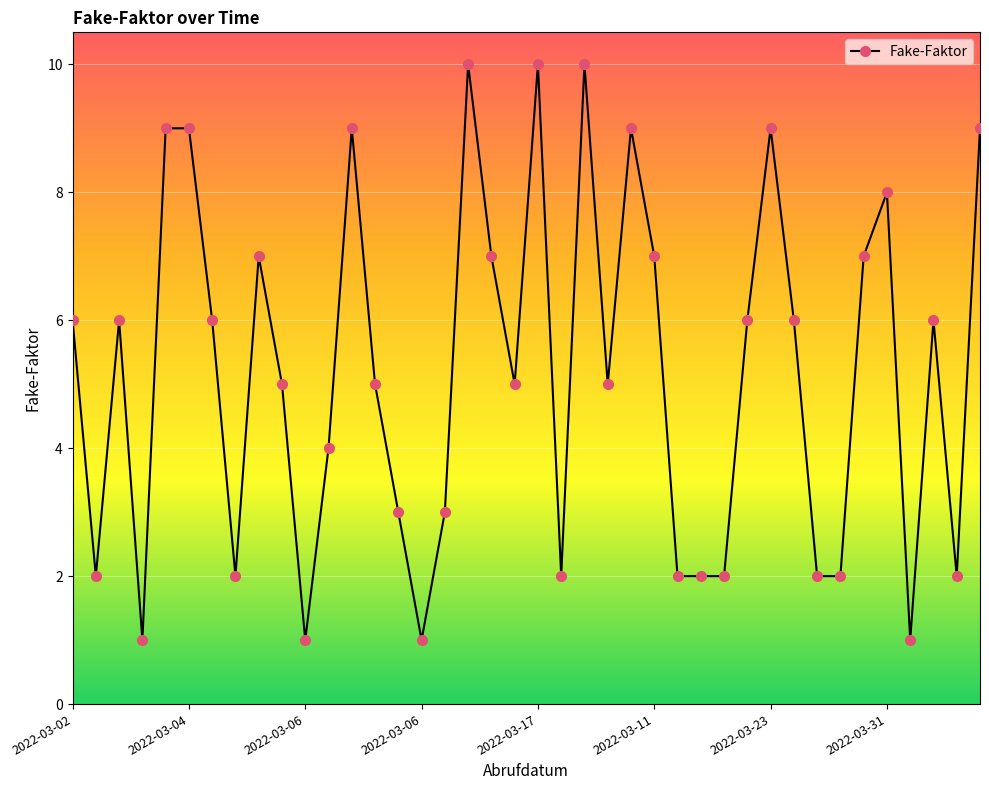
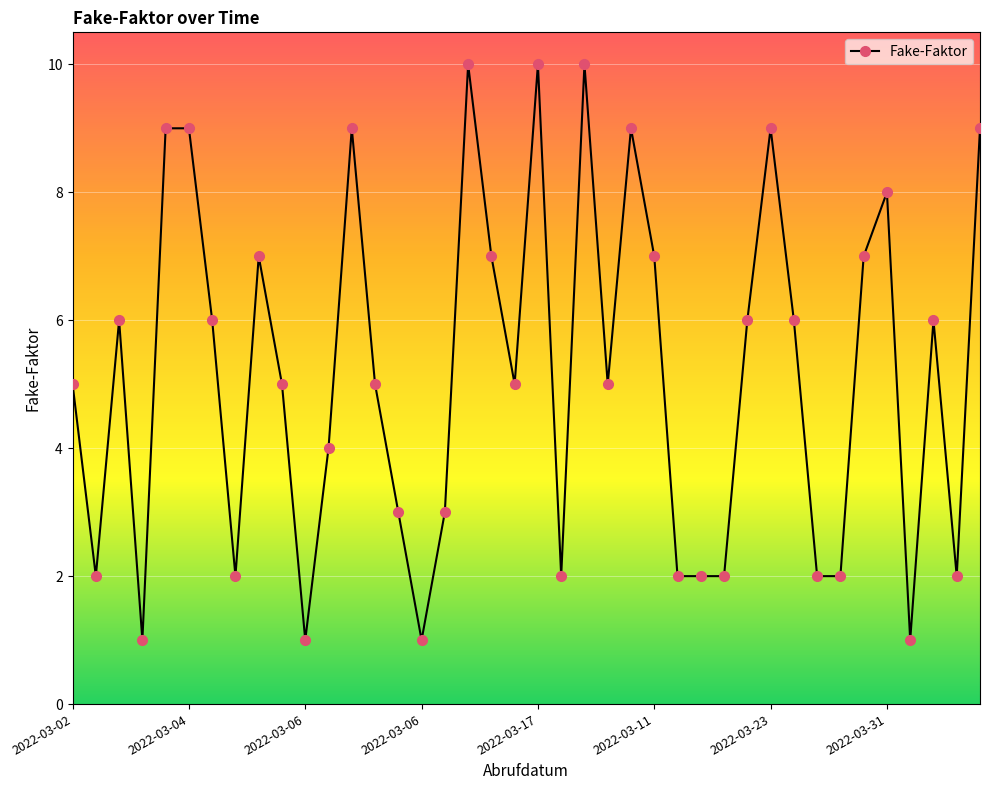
  {
-   "2022-03-02": 6,
+   "2022-03-02": 5,
    "2022-03-17": 10,
    "2022-03-23": 9,
    "2022-03-31": 8
  }
